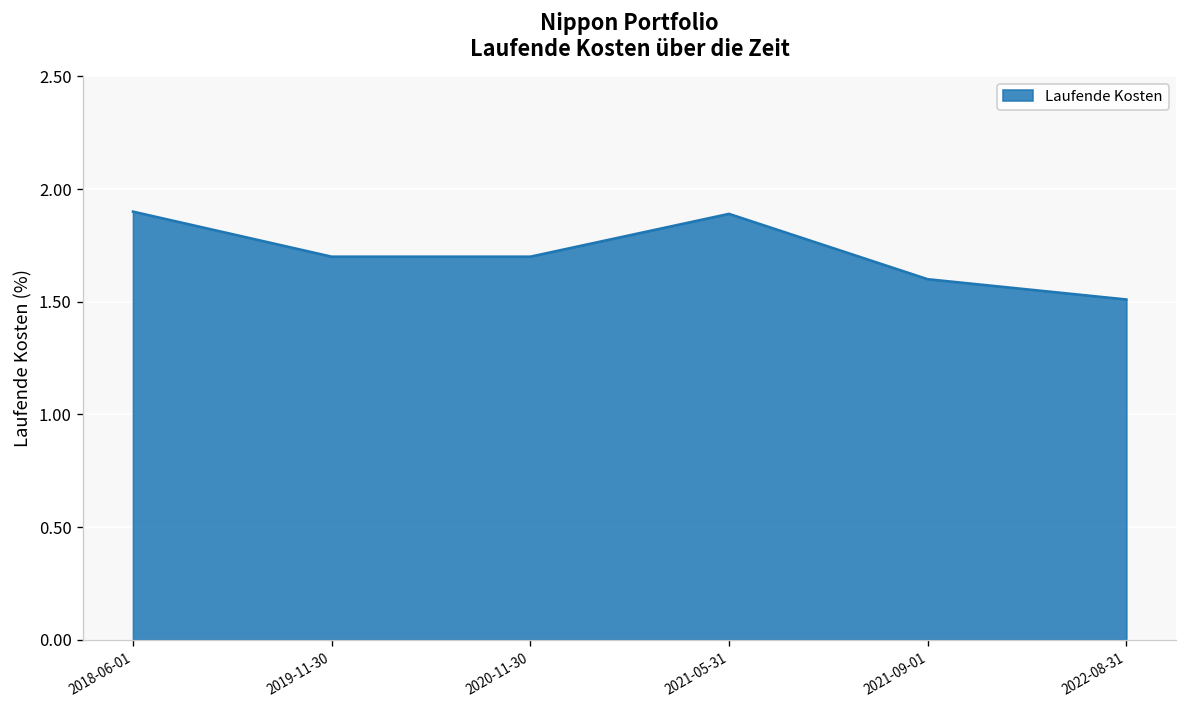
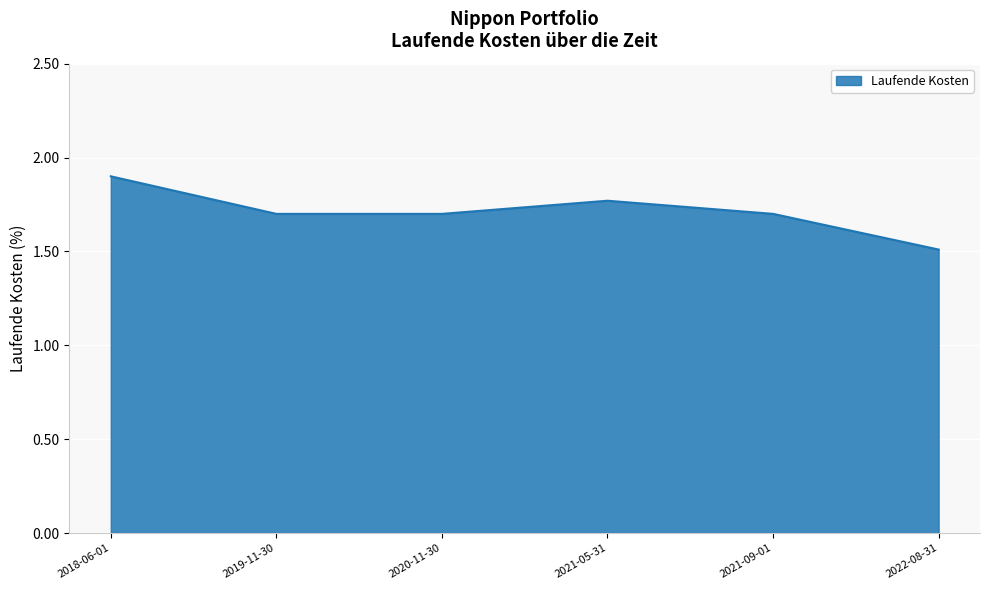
  {
    "2018-06-01": 1.90,
    "2019-11-30": 1.70,
    "2020-11-30": 1.70,
-   "2021-05-31": 1.89,
-   "2021-09-01": 1.6,
+   "2021-05-31": 1.77,
+   "2021-09-01": 1.7,
    "2022-08-31": 1.51
  }
